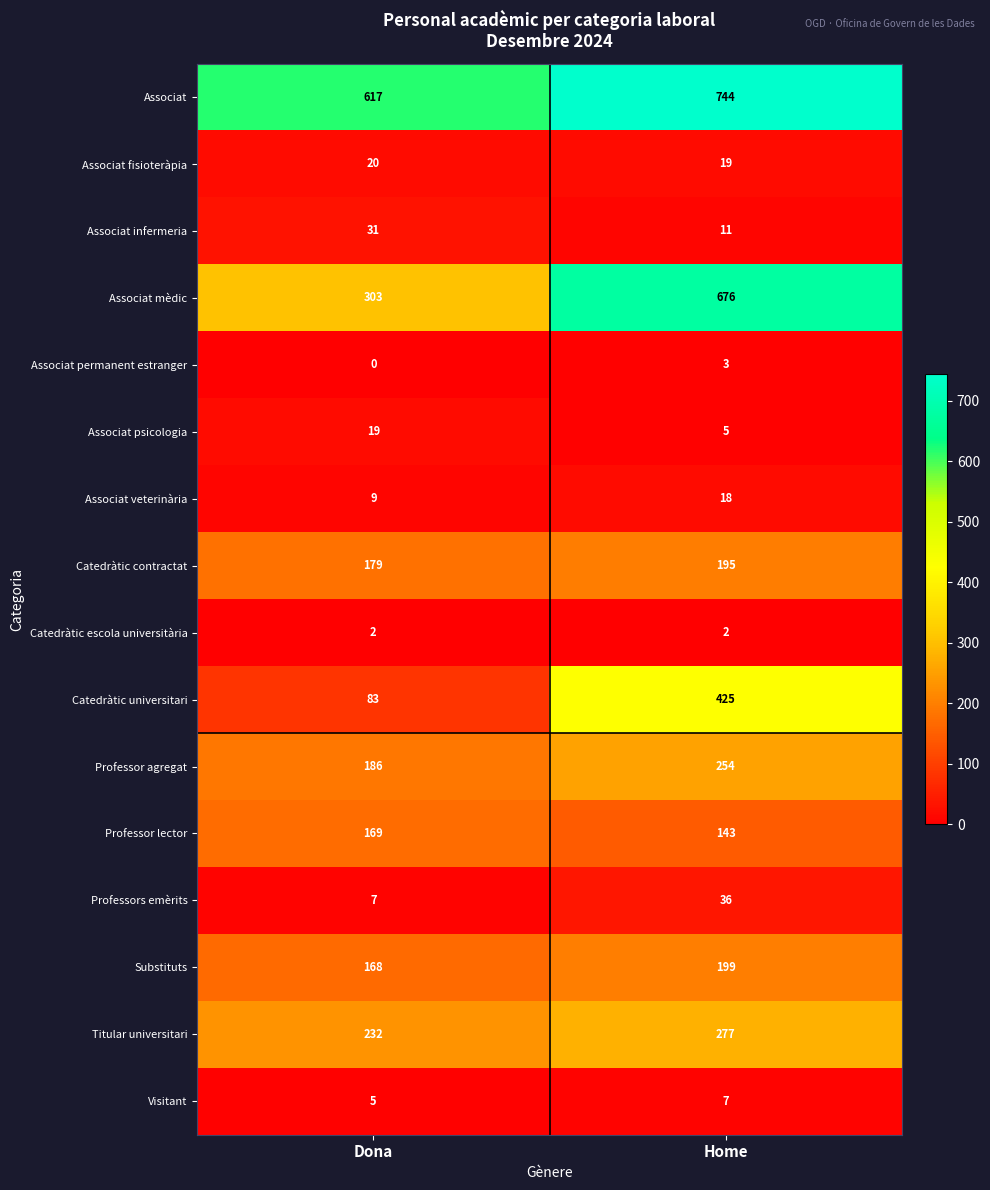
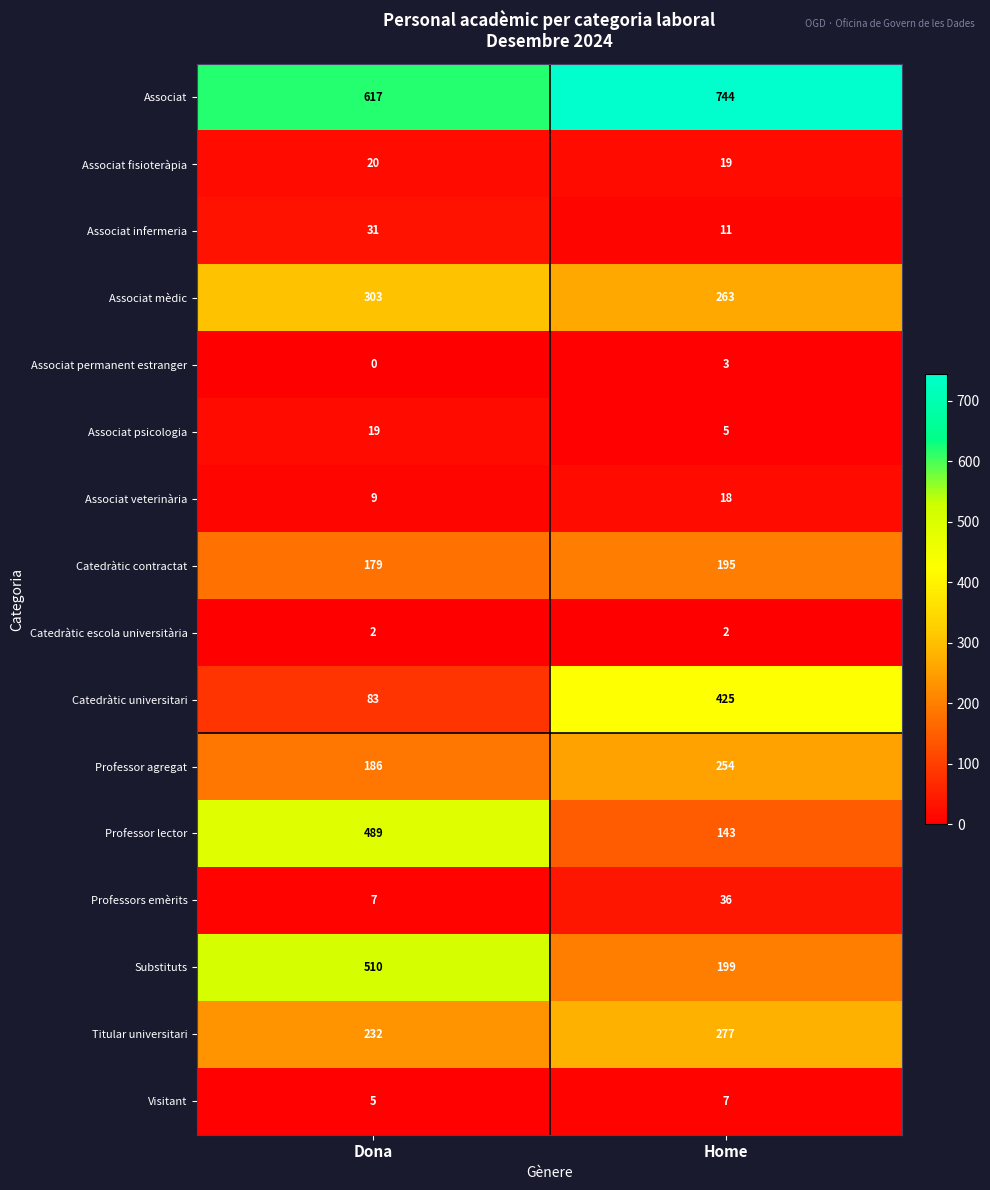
  {
    "Associat": {
      "Dona": 617,
      "Home": 744
    },
    "Associat fisioteràpia": {
      "Dona": 20,
      "Home": 19
    },
    "Associat infermeria": {
      "Dona": 31,
      "Home": 11
    },
    "Associat mèdic": {
      "Dona": 303,
-     "Home": 676
+     "Home": 263
    },
    "Associat permanent estranger": {
      "Dona": 0,
      "Home": 3
    },
    "Associat psicologia": {
      "Dona": 19,
      "Home": 5
    },
    "Associat veterinària": {
      "Dona": 9,
      "Home": 18
    },
    "Catedràtic contractat": {
      "Dona": 179,
      "Home": 195
    },
    "Catedràtic escola universitària": {
      "Dona": 2,
      "Home": 2
    },
    "Catedràtic universitari": {
      "Dona": 83,
      "Home": 425
    },
    "Professor agregat": {
      "Dona": 186,
      "Home": 254
    },
    "Professor lector": {
-     "Dona": 169,
+     "Dona": 489,
      "Home": 143
    },
    "Professors emèrits": {
      "Dona": 7,
      "Home": 36
    },
    "Substituts": {
-     "Dona": 168,
+     "Dona": 510,
      "Home": 199
    },
    "Titular universitari": {
      "Dona": 232,
      "Home": 277
    },
    "Visitant": {
      "Dona": 5,
      "Home": 7
    }
  }
